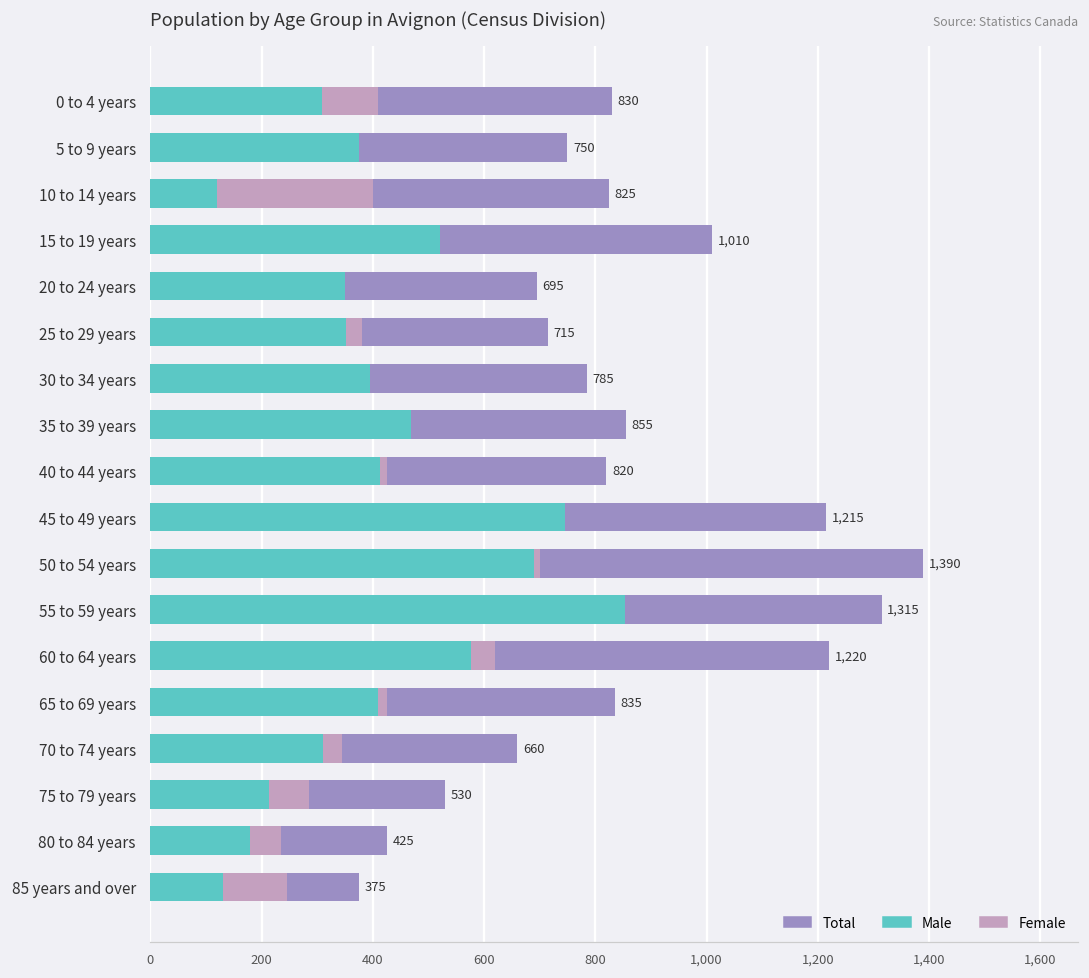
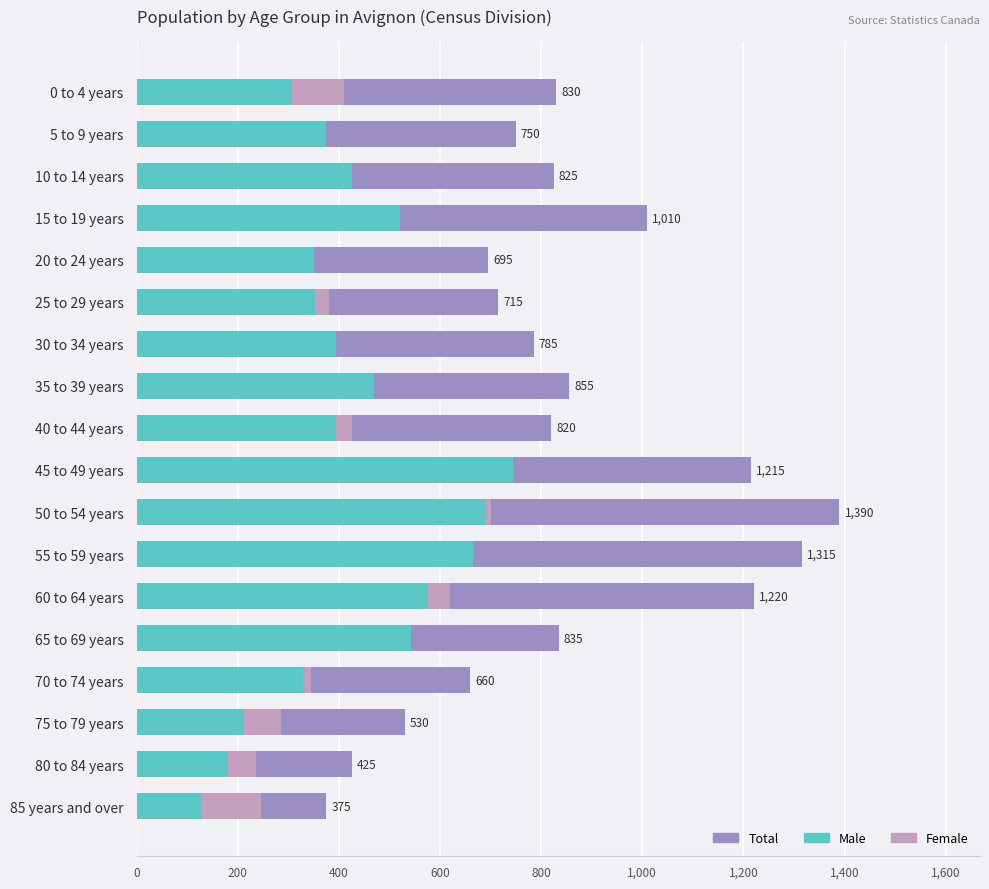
  {
    "Male": {
-     "10 to 14 years": 120,
-     "40 to 44 years": 410,
-     "55 to 59 years": 850,
-     "65 to 69 years": 410,
-     "70 to 74 years": 310
+     "10 to 14 years": 430,
+     "40 to 44 years": 400,
+     "55 to 59 years": 670,
+     "65 to 69 years": 540,
+     "70 to 74 years": 330
    }
  }
